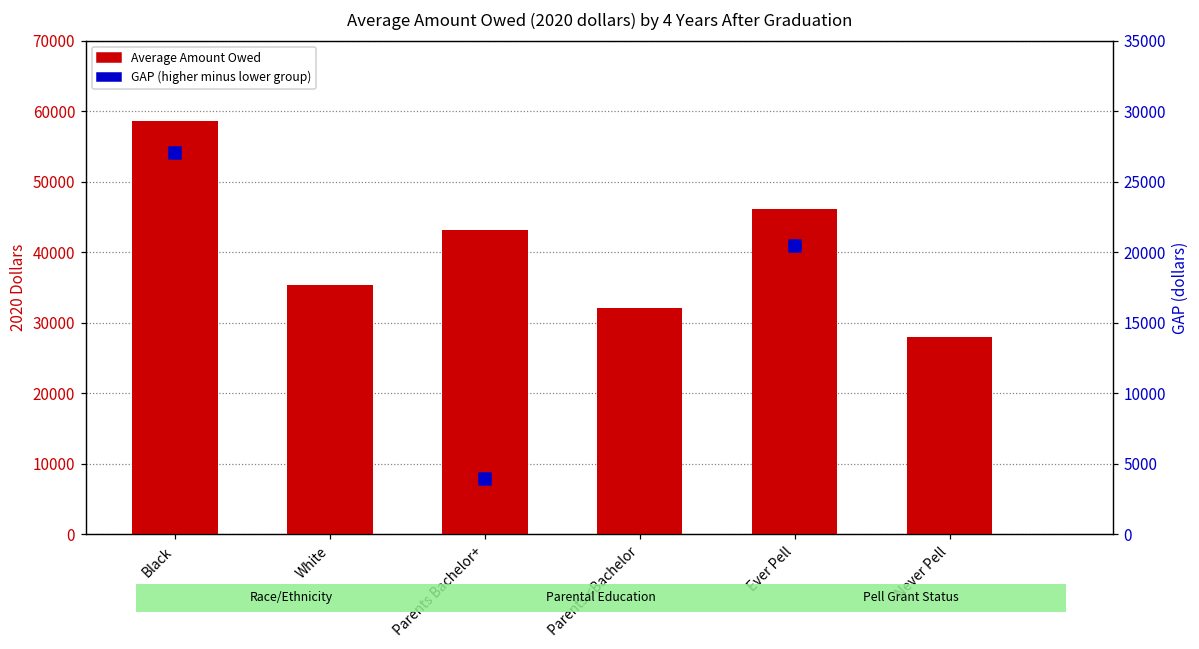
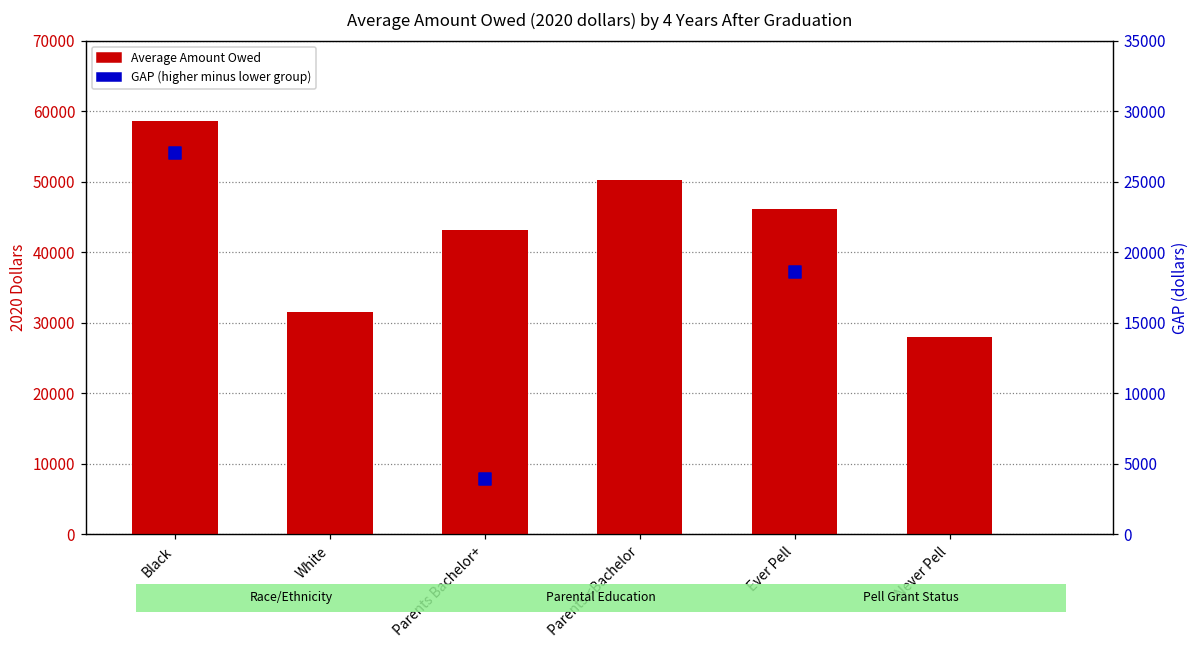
  {
    "Average Amount Owed": {
      "Black": 59000,
-     "White": 35000,
+     "White": 32000,
      "Parents Bachelor+": 43000,
-     "Parents <Bachelor": 32000,
+     "Parents <Bachelor": 50000,
      "Ever Pell": 46000,
      "Never Pell": 28000
    },
    "GAP (higher minus lower group)": {
-     "Ever Pell": 20400
+     "Ever Pell": 18600
    }
  }
